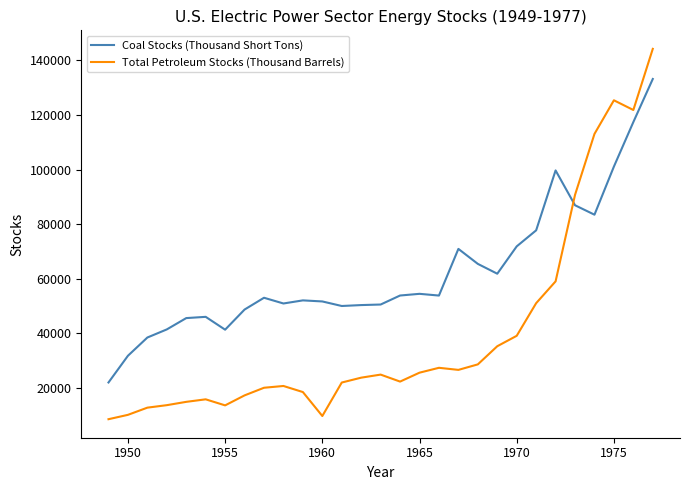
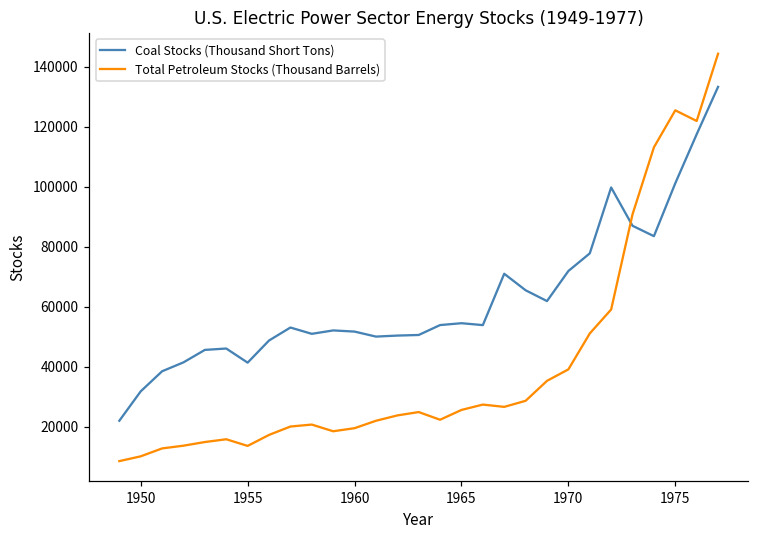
  {
    "Coal Stocks (Thousand Short Tons)": {
      "1950": 32000,
      "1955": 41000,
      "1960": 52000,
      "1965": 55000,
      "1970": 72000,
      "1975": 101000
    },
    "Total Petroleum Stocks (Thousand Barrels)": {
      "1950": 10000,
      "1955": 14000,
-     "1960": 10000,
+     "1960": 20000,
      "1965": 26000,
      "1970": 39000,
      "1975": 125000
    }
  }
